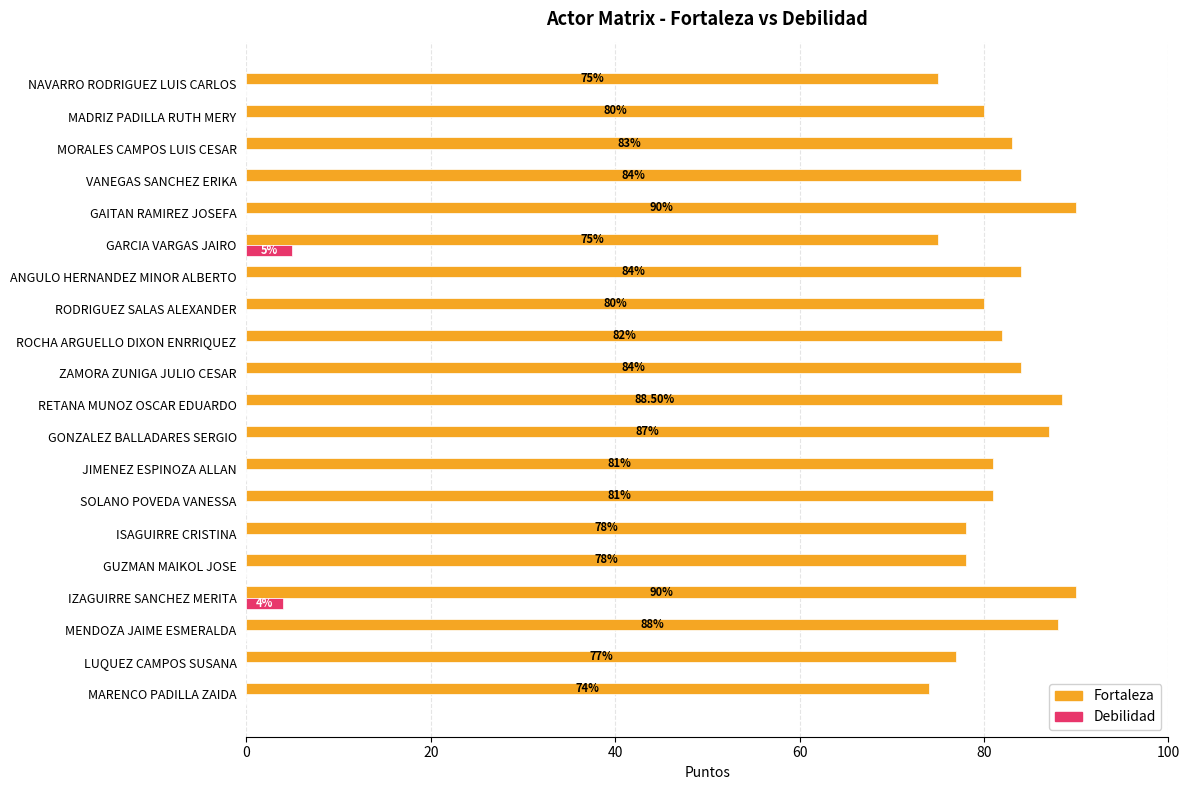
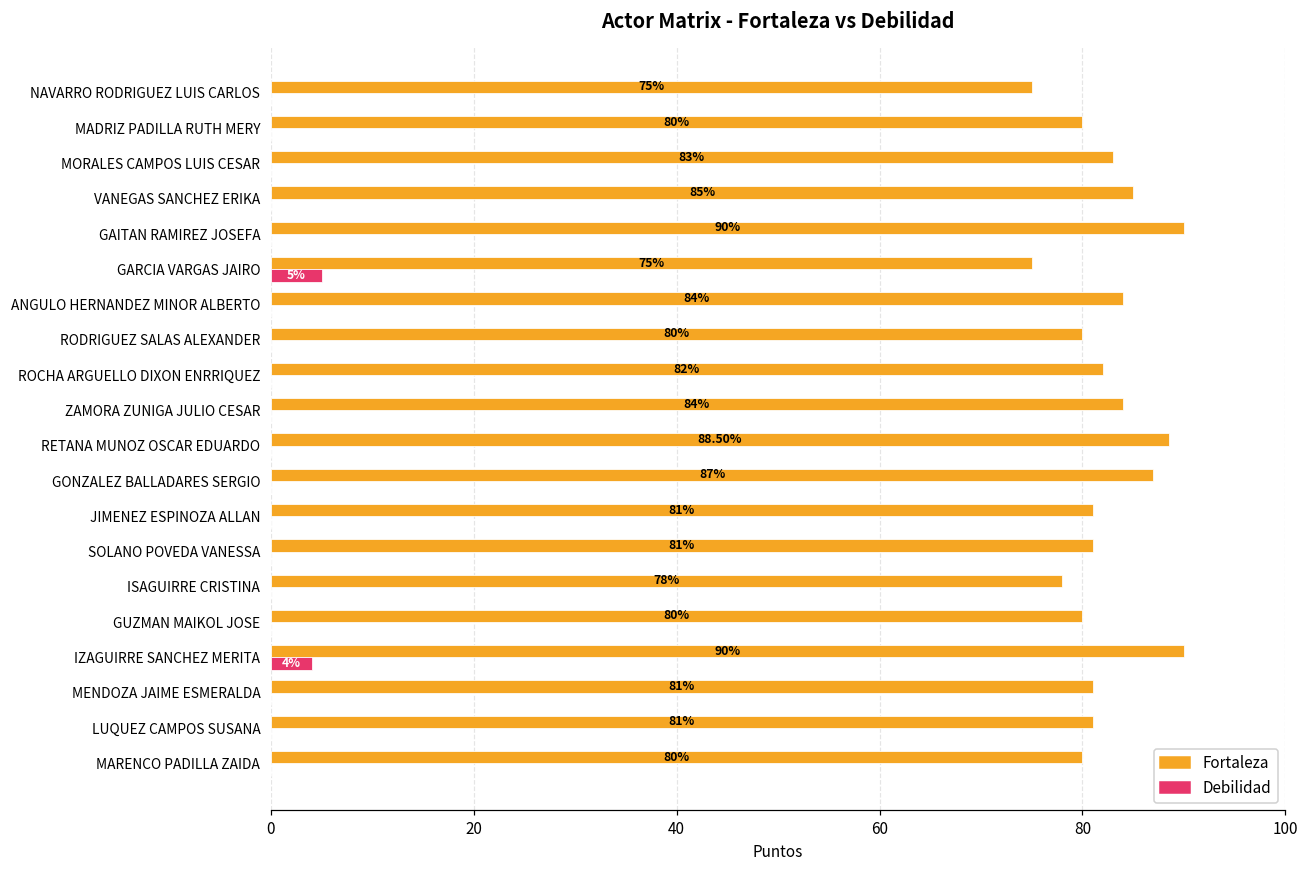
  {
    "Fortaleza": {
      "NAVARRO RODRIGUEZ LUIS CARLOS": "75%",
      "MADRIZ PADILLA RUTH MERY": "80%",
      "MORALES CAMPOS LUIS CESAR": "83%",
-     "VANEGAS SANCHEZ ERIKA": "84%",
+     "VANEGAS SANCHEZ ERIKA": "85%",
      "GAITAN RAMIREZ JOSEFA": "90%",
      "GARCIA VARGAS JAIRO": "75%",
      "ANGULO HERNANDEZ MINOR ALBERTO": "84%",
      "RODRIGUEZ SALAS ALEXANDER": "80%",
      "ROCHA ARGUELLO DIXON ENRRIQUEZ": "82%",
      "ZAMORA ZUNIGA JULIO CESAR": "84%",
      "RETANA MUNOZ OSCAR EDUARDO": "88.50%",
      "GONZALEZ BALLADARES SERGIO": "87%",
      "JIMENEZ ESPINOZA ALLAN": "81%",
      "SOLANO POVEDA VANESSA": "81%",
      "ISAGUIRRE CRISTINA": "78%",
-     "GUZMAN MAIKOL JOSE": "78%",
+     "GUZMAN MAIKOL JOSE": "80%",
      "IZAGUIRRE SANCHEZ MERITA": "90%",
-     "MENDOZA JAIME ESMERALDA": "88%",
-     "LUQUEZ CAMPOS SUSANA": "77%",
-     "MARENCO PADILLA ZAIDA": "74%"
+     "MENDOZA JAIME ESMERALDA": "81%",
+     "LUQUEZ CAMPOS SUSANA": "81%",
+     "MARENCO PADILLA ZAIDA": "80%"
    },
    "Debilidad": {
      "GARCIA VARGAS JAIRO": "5%",
      "IZAGUIRRE SANCHEZ MERITA": "4%"
    }
  }
